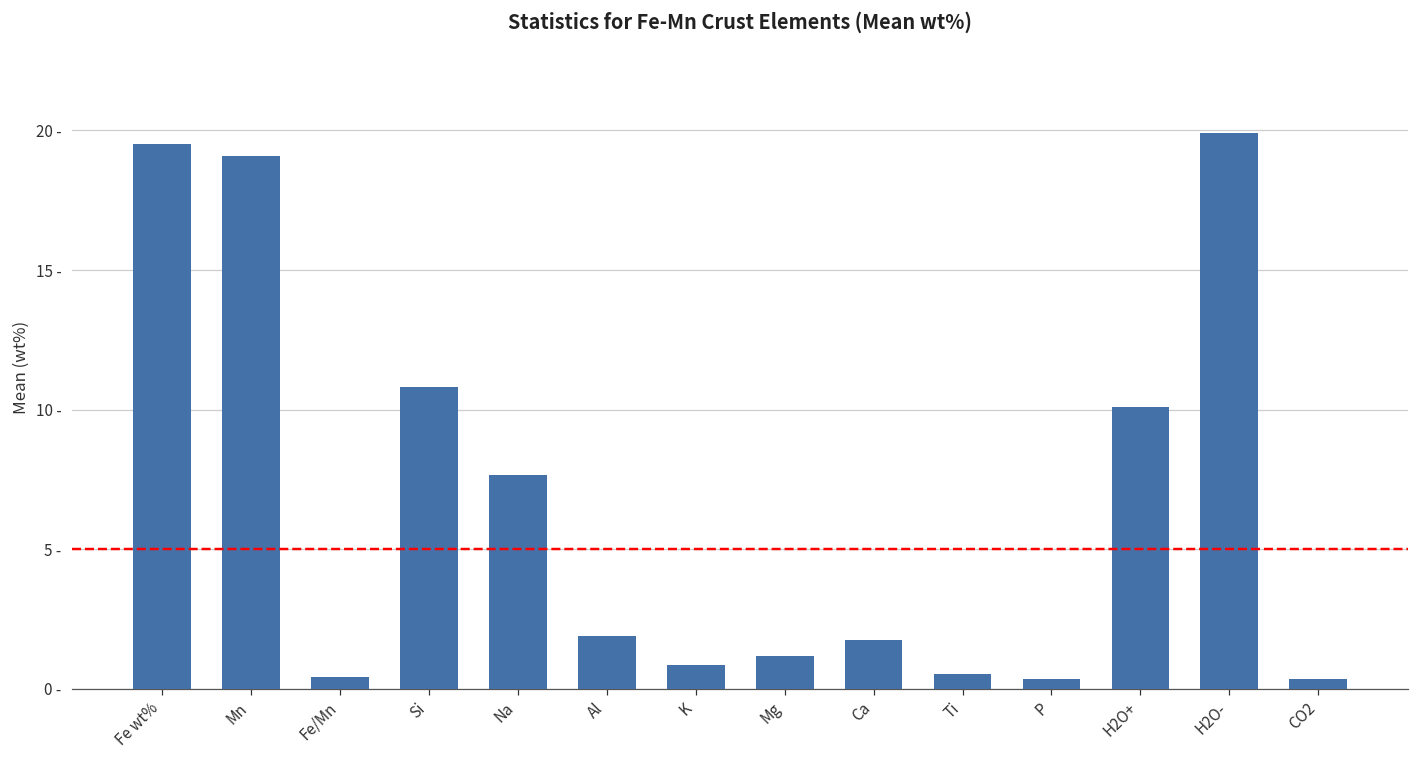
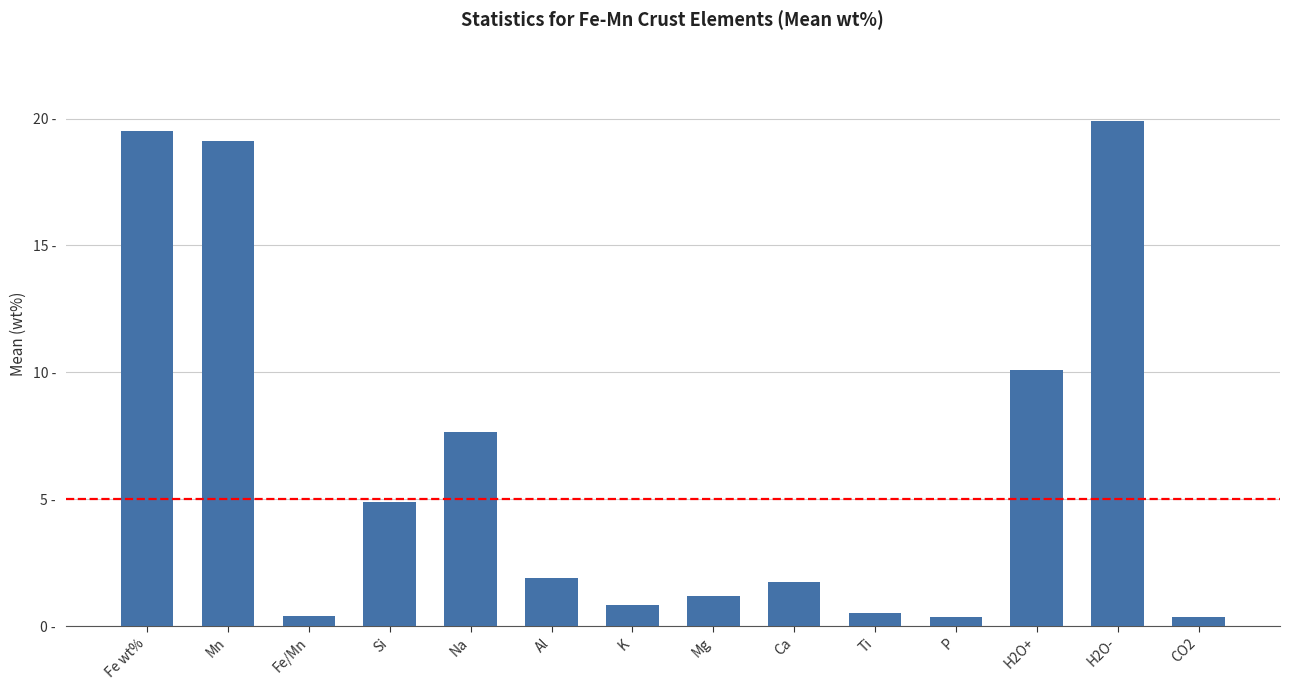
  {
    "Fe wt%": "19.5 -",
    "Mn": "19.1 -",
    "Fe/Mn": "0.4 -",
-   "Si": "10.8 -",
+   "Si": "4.9 -",
    "Na": "7.7 -",
    "Al": "1.9 -",
    "K": "0.8 -",
    "Mg": "1.2 -",
    "Ca": "1.7 -",
    "Ti": "0.5 -",
    "P": "0.4 -",
    "H2O+": "10.1 -",
    "H2O-": "19.9 -",
    "CO2": "0.3 -"
  }
